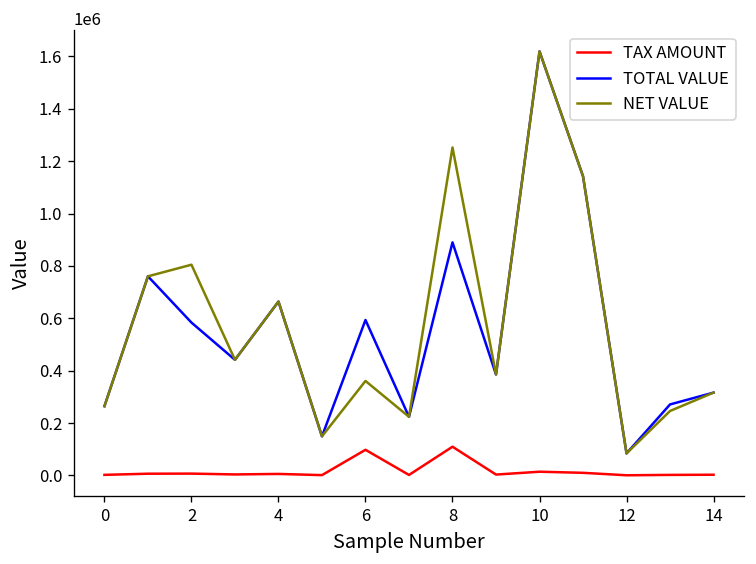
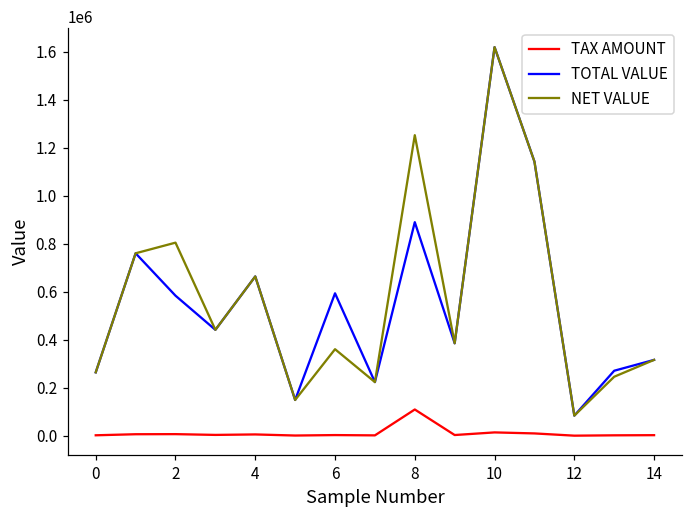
  {
    "TAX AMOUNT": {
      "0": 0,
      "2": 10000,
      "4": 10000,
-     "6": 100000,
+     "6": 0,
      "8": 110000,
      "10": 10000,
      "12": 0,
      "14": 0
    },
    "TOTAL VALUE": {
      "2": 580000,
      "6": 590000,
      "8": 890000
    },
    "NET VALUE": {
      "2": 800000,
      "6": 360000,
      "8": 1250000
    }
  }
